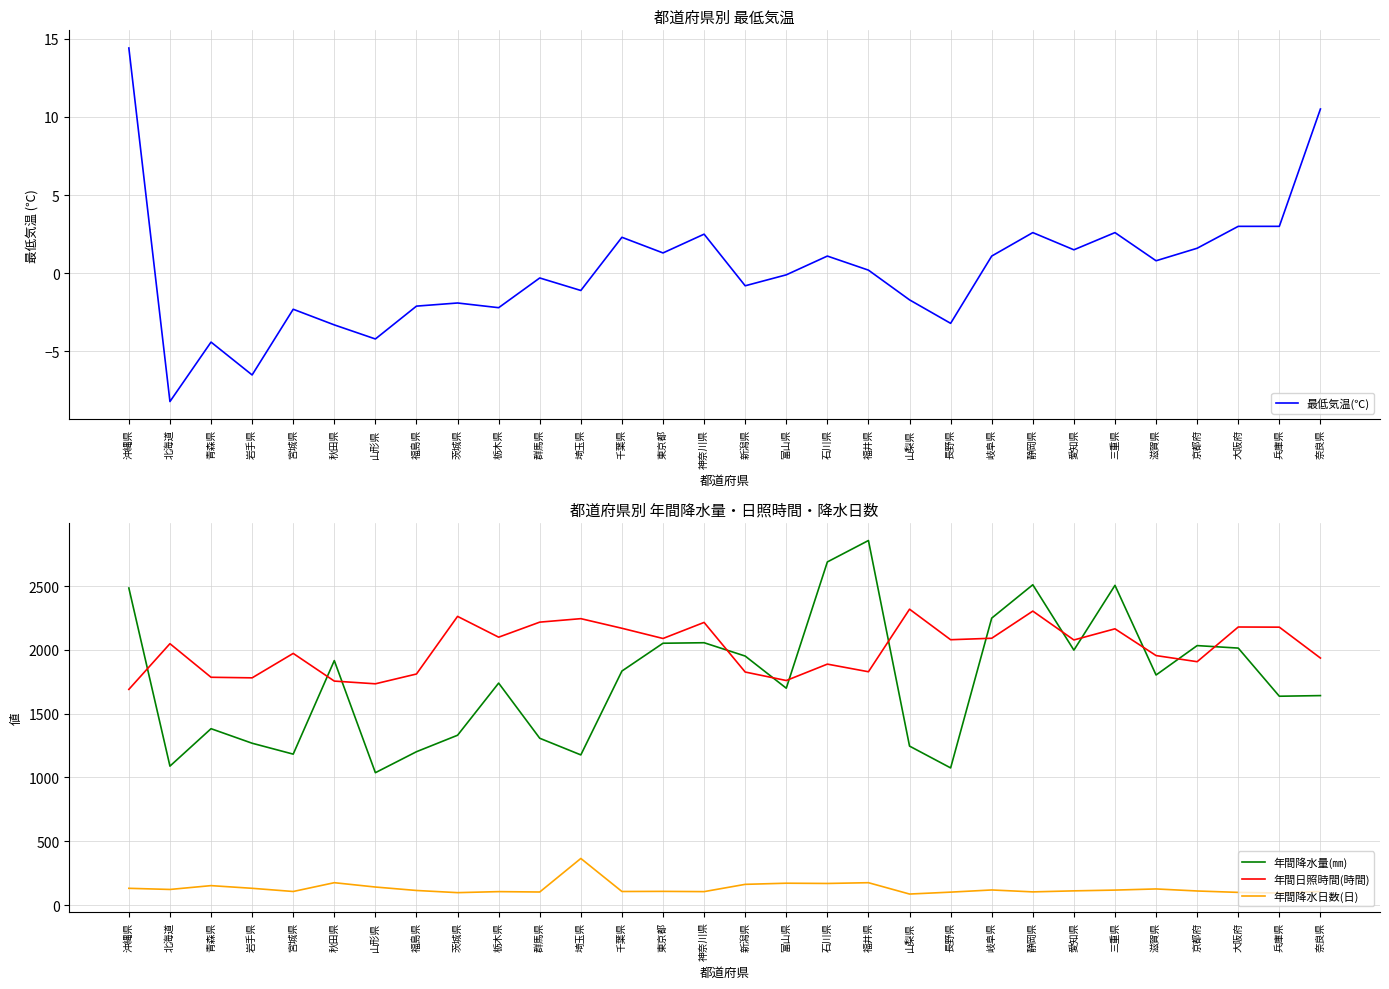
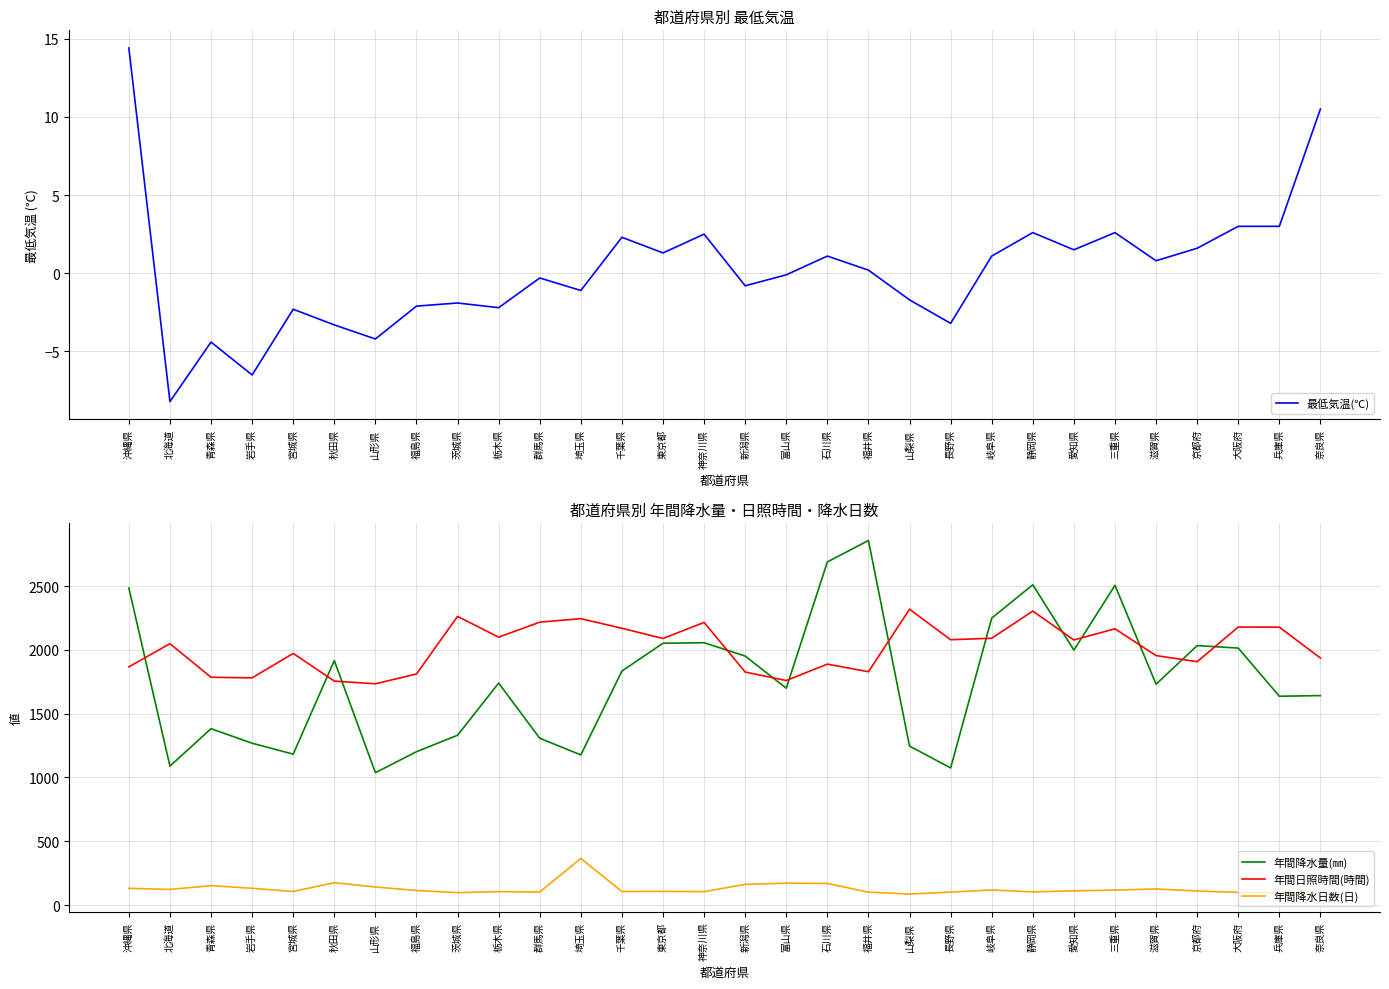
  {
    "都道府県別 最低気温": {
      "沖縄県": 14.4,
      "北海道": -8.2,
      "青森県": -4.4,
      "岩手県": -6.5,
      "宮城県": -2.3,
      "秋田県": -3.3,
      "山形県": -4.2,
      "福島県": -2.1,
      "茨城県": -1.9,
      "栃木県": -2.2,
      "群馬県": -0.3,
      "埼玉県": -1.1,
      "千葉県": 2.3,
      "東京都": 1.3,
      "神奈川県": 2.5,
      "新潟県": -0.8,
      "富山県": -0.1,
      "石川県": 1.1,
      "福井県": 0.2,
      "山梨県": -1.7,
      "長野県": -3.2,
      "岐阜県": 1.1,
      "静岡県": 2.6,
      "愛知県": 1.5,
      "三重県": 2.6,
      "滋賀県": 0.8,
      "京都府": 1.6,
      "大阪府": 3.0,
      "兵庫県": 3.0,
      "奈良県": 10.5
    },
    "都道府県別 年間降水量・日照時間・降水日数": {
      "年間降水量(㎜)": {
        "沖縄県": 2490,
        "北海道": 1090,
        "青森県": 1380,
        "岩手県": 1270,
        "宮城県": 1180,
        "秋田県": 1920,
        "山形県": 1040,
        "福島県": 1200,
        "茨城県": 1330,
        "栃木県": 1740,
        "群馬県": 1310,
        "埼玉県": 1180,
        "千葉県": 1830,
        "東京都": 2050,
        "神奈川県": 2060,
        "新潟県": 1950,
        "富山県": 1700,
        "石川県": 2690,
        "福井県": 2860,
        "山梨県": 1250,
        "長野県": 1080,
        "岐阜県": 2250,
        "静岡県": 2510,
        "愛知県": 2000,
        "三重県": 2510,
-       "滋賀県": 1800,
+       "滋賀県": 1730,
        "京都府": 2030,
        "大阪府": 2010,
        "兵庫県": 1640,
        "奈良県": 1640
      },
      "年間日照時間(時間)": {
-       "沖縄県": 1690,
+       "沖縄県": 1870,
        "北海道": 2050,
        "青森県": 1790,
        "岩手県": 1780,
        "宮城県": 1970,
        "秋田県": 1760,
        "山形県": 1730,
        "福島県": 1810,
        "茨城県": 2260,
        "栃木県": 2100,
        "群馬県": 2220,
        "埼玉県": 2250,
        "千葉県": 2170,
        "東京都": 2090,
        "神奈川県": 2220,
        "新潟県": 1830,
        "富山県": 1760,
        "石川県": 1890,
        "福井県": 1830,
        "山梨県": 2320,
        "長野県": 2080,
        "岐阜県": 2090,
        "静岡県": 2300,
        "愛知県": 2080,
        "三重県": 2170,
        "滋賀県": 1960,
        "京都府": 1910,
        "大阪府": 2180,
        "兵庫県": 2180,
        "奈良県": 1940
      },
      "年間降水日数(日)": {
        "沖縄県": 130,
        "北海道": 120,
        "青森県": 150,
        "岩手県": 130,
        "宮城県": 110,
        "秋田県": 180,
        "山形県": 140,
        "福島県": 110,
        "茨城県": 100,
        "栃木県": 110,
        "群馬県": 100,
        "埼玉県": 370,
        "千葉県": 110,
        "東京都": 110,
        "神奈川県": 110,
        "新潟県": 160,
        "富山県": 170,
        "石川県": 170,
-       "福井県": 180,
+       "福井県": 100,
        "山梨県": 90,
        "長野県": 100,
        "岐阜県": 120,
        "静岡県": 100,
        "愛知県": 110,
        "三重県": 120,
        "滋賀県": 130,
        "京都府": 110
      }
    }
  }
